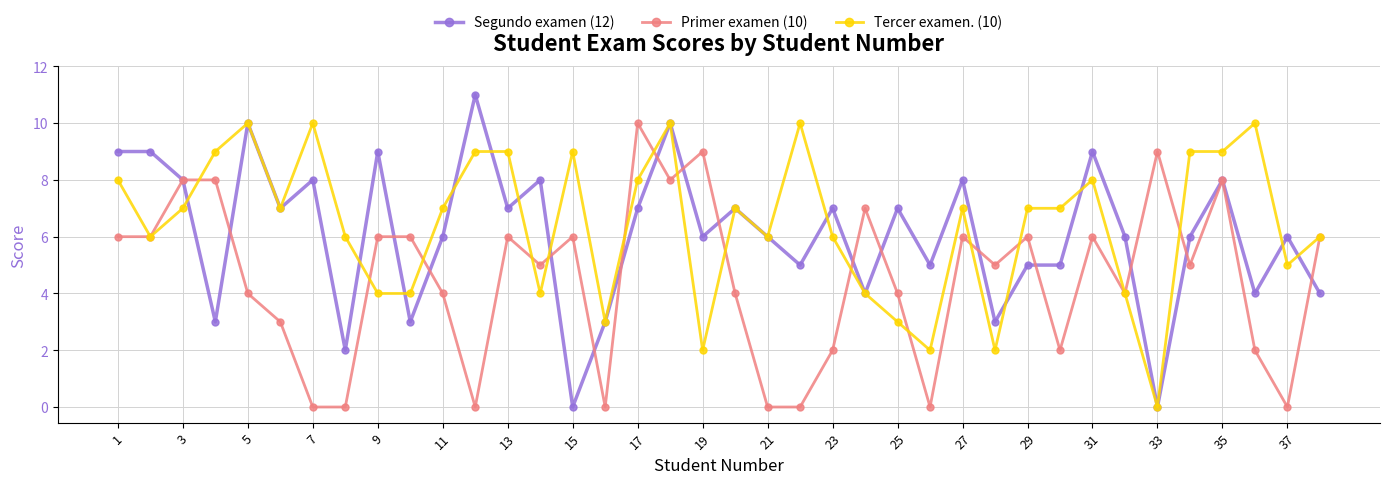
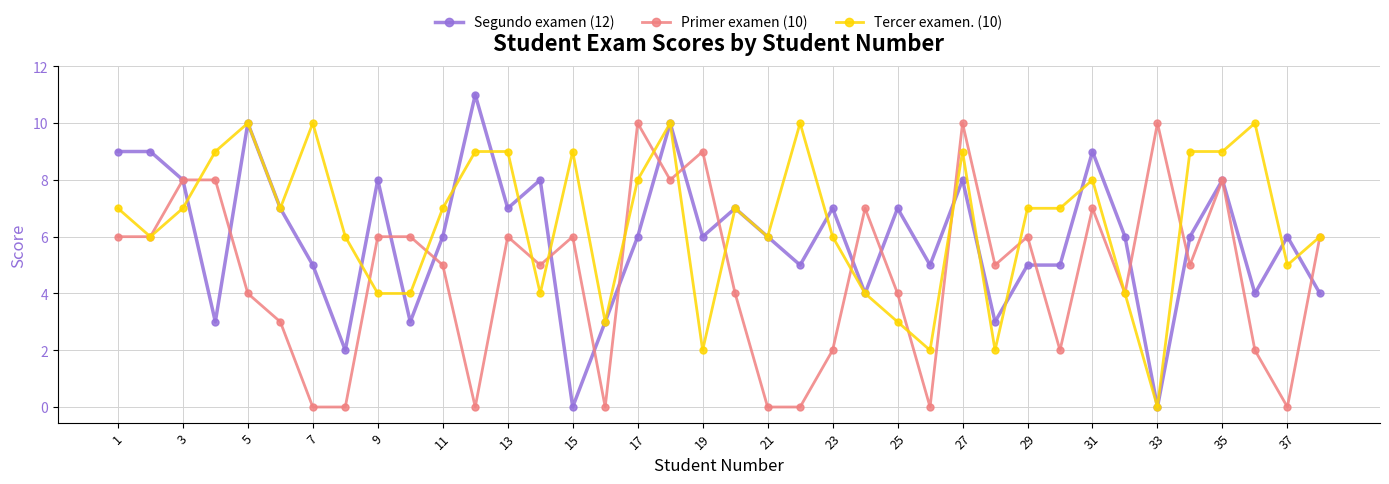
  {
    "Segundo examen (12)": {
      "1": 9,
-     "7": 8,
-     "9": 9,
+     "7": 5,
+     "9": 8,
      "11": 6,
      "13": 7,
      "15": 0,
-     "17": 7,
+     "17": 6,
      "19": 6,
      "23": 7,
      "25": 7,
      "27": 8,
      "29": 5,
      "31": 9,
      "37": 6
    },
    "Primer examen (10)": {
      "1": 6,
      "5": 4,
      "7": 0,
      "9": 6,
-     "11": 4,
+     "11": 5,
      "13": 6,
      "15": 6,
      "17": 10,
      "19": 9,
      "21": 0,
      "23": 2,
      "25": 4,
-     "27": 6,
+     "27": 10,
      "29": 6,
-     "31": 6,
-     "33": 9,
+     "31": 7,
+     "33": 10,
      "37": 0
    },
    "Tercer examen. (10)": {
-     "1": 8,
+     "1": 7,
      "3": 7,
      "7": 10,
      "9": 4,
      "11": 7,
      "13": 9,
      "15": 9,
      "17": 8,
      "19": 2,
      "23": 6,
      "25": 3,
-     "27": 7,
+     "27": 9,
      "29": 7,
      "31": 8,
      "35": 9,
      "37": 5
    }
  }
